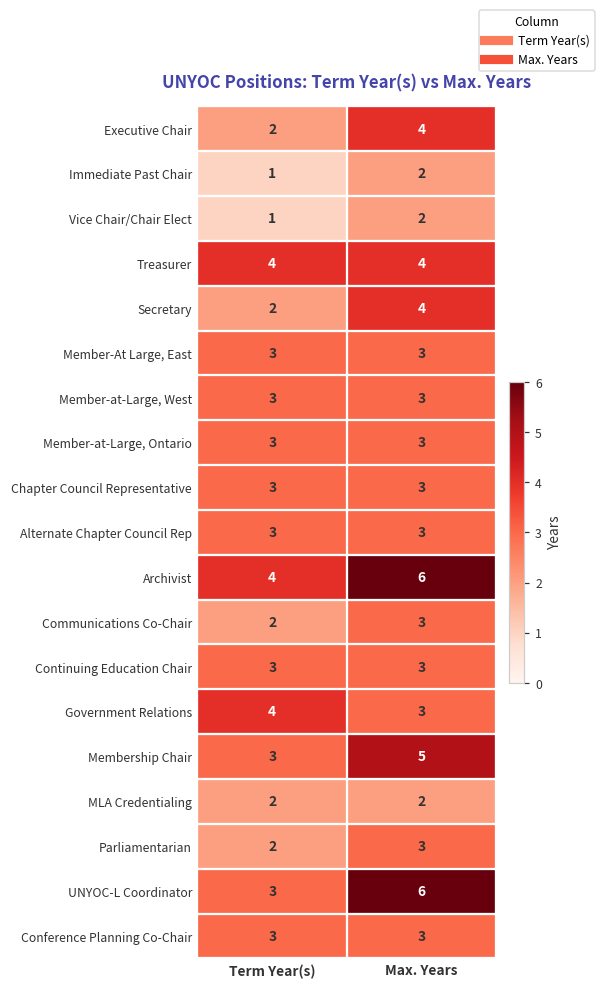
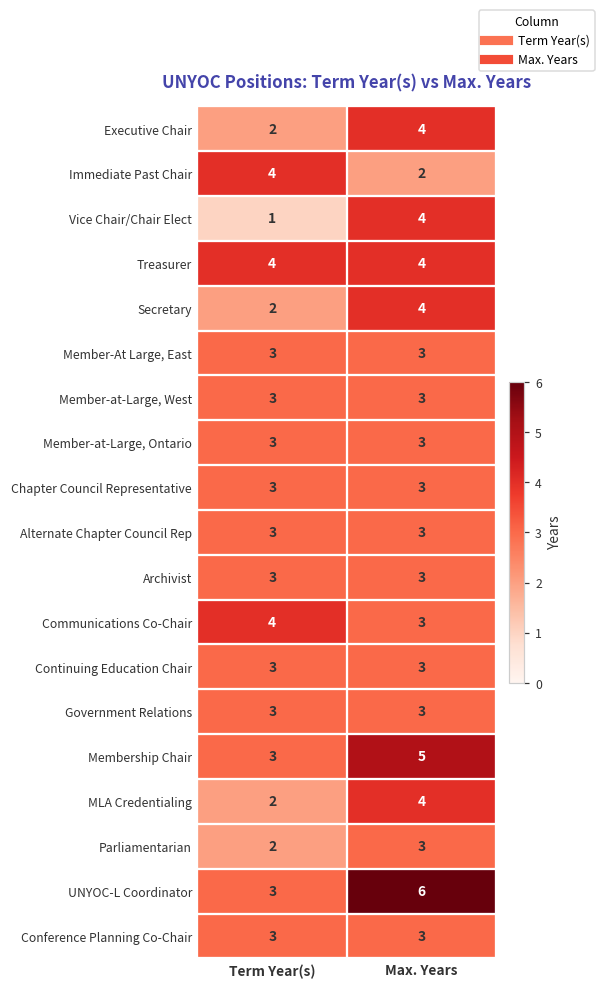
  {
    "Executive Chair": {
      "Term Year(s)": 2,
      "Max. Years": 4
    },
    "Immediate Past Chair": {
-     "Term Year(s)": 1,
+     "Term Year(s)": 4,
      "Max. Years": 2
    },
    "Vice Chair/Chair Elect": {
      "Term Year(s)": 1,
-     "Max. Years": 2
+     "Max. Years": 4
    },
    "Treasurer": {
      "Term Year(s)": 4,
      "Max. Years": 4
    },
    "Secretary": {
      "Term Year(s)": 2,
      "Max. Years": 4
    },
    "Member-At Large, East": {
      "Term Year(s)": 3,
      "Max. Years": 3
    },
    "Member-at-Large, West": {
      "Term Year(s)": 3,
      "Max. Years": 3
    },
    "Member-at-Large, Ontario": {
      "Term Year(s)": 3,
      "Max. Years": 3
    },
    "Chapter Council Representative": {
      "Term Year(s)": 3,
      "Max. Years": 3
    },
    "Alternate Chapter Council Rep": {
      "Term Year(s)": 3,
      "Max. Years": 3
    },
    "Archivist": {
-     "Term Year(s)": 4,
-     "Max. Years": 6
+     "Term Year(s)": 3,
+     "Max. Years": 3
    },
    "Communications Co-Chair": {
-     "Term Year(s)": 2,
+     "Term Year(s)": 4,
      "Max. Years": 3
    },
    "Continuing Education Chair": {
      "Term Year(s)": 3,
      "Max. Years": 3
    },
    "Government Relations": {
-     "Term Year(s)": 4,
+     "Term Year(s)": 3,
      "Max. Years": 3
    },
    "Membership Chair": {
      "Term Year(s)": 3,
      "Max. Years": 5
    },
    "MLA Credentialing": {
      "Term Year(s)": 2,
-     "Max. Years": 2
+     "Max. Years": 4
    },
    "Parliamentarian": {
      "Term Year(s)": 2,
      "Max. Years": 3
    },
    "UNYOC-L Coordinator": {
      "Term Year(s)": 3,
      "Max. Years": 6
    },
    "Conference Planning Co-Chair": {
      "Term Year(s)": 3,
      "Max. Years": 3
    }
  }
